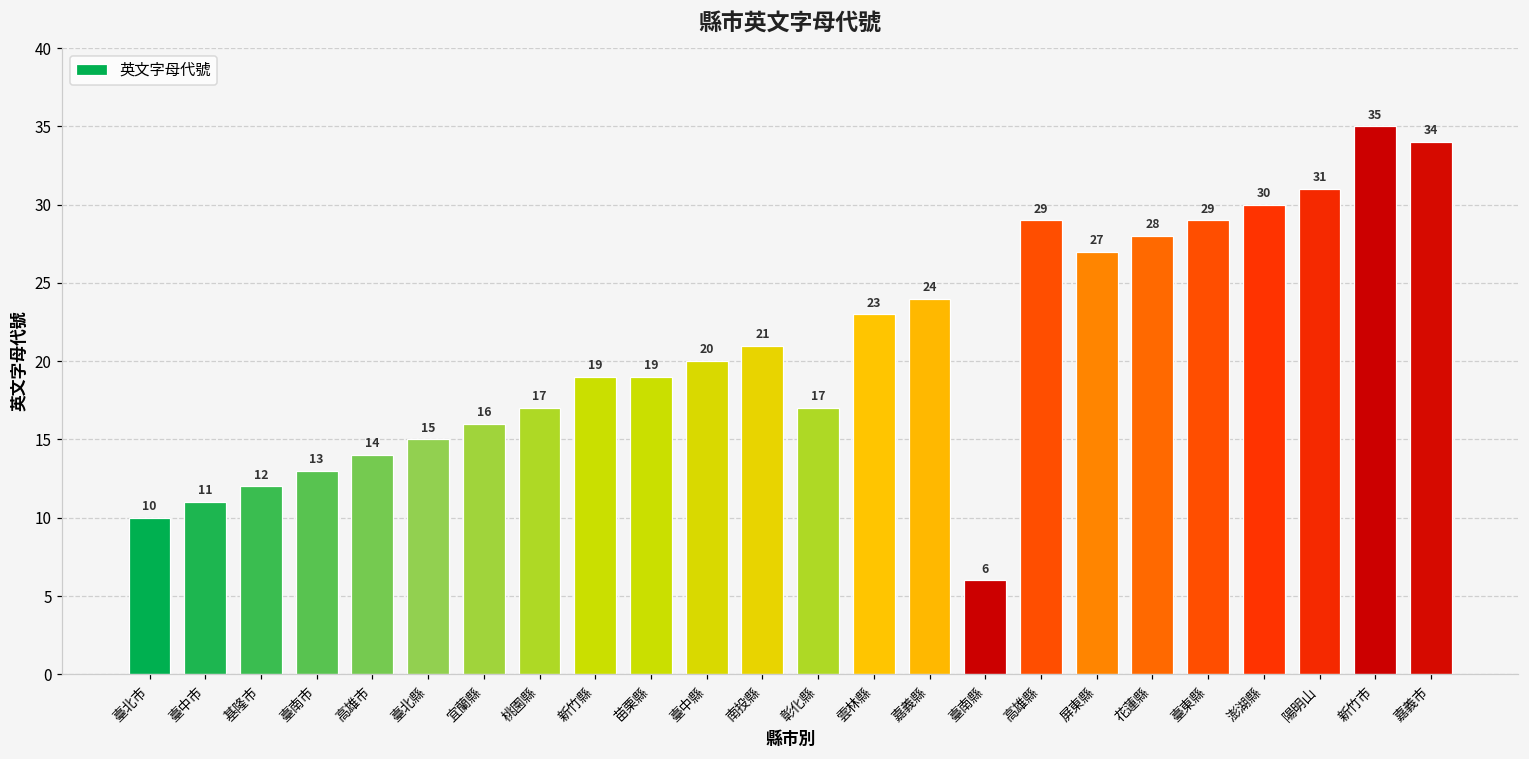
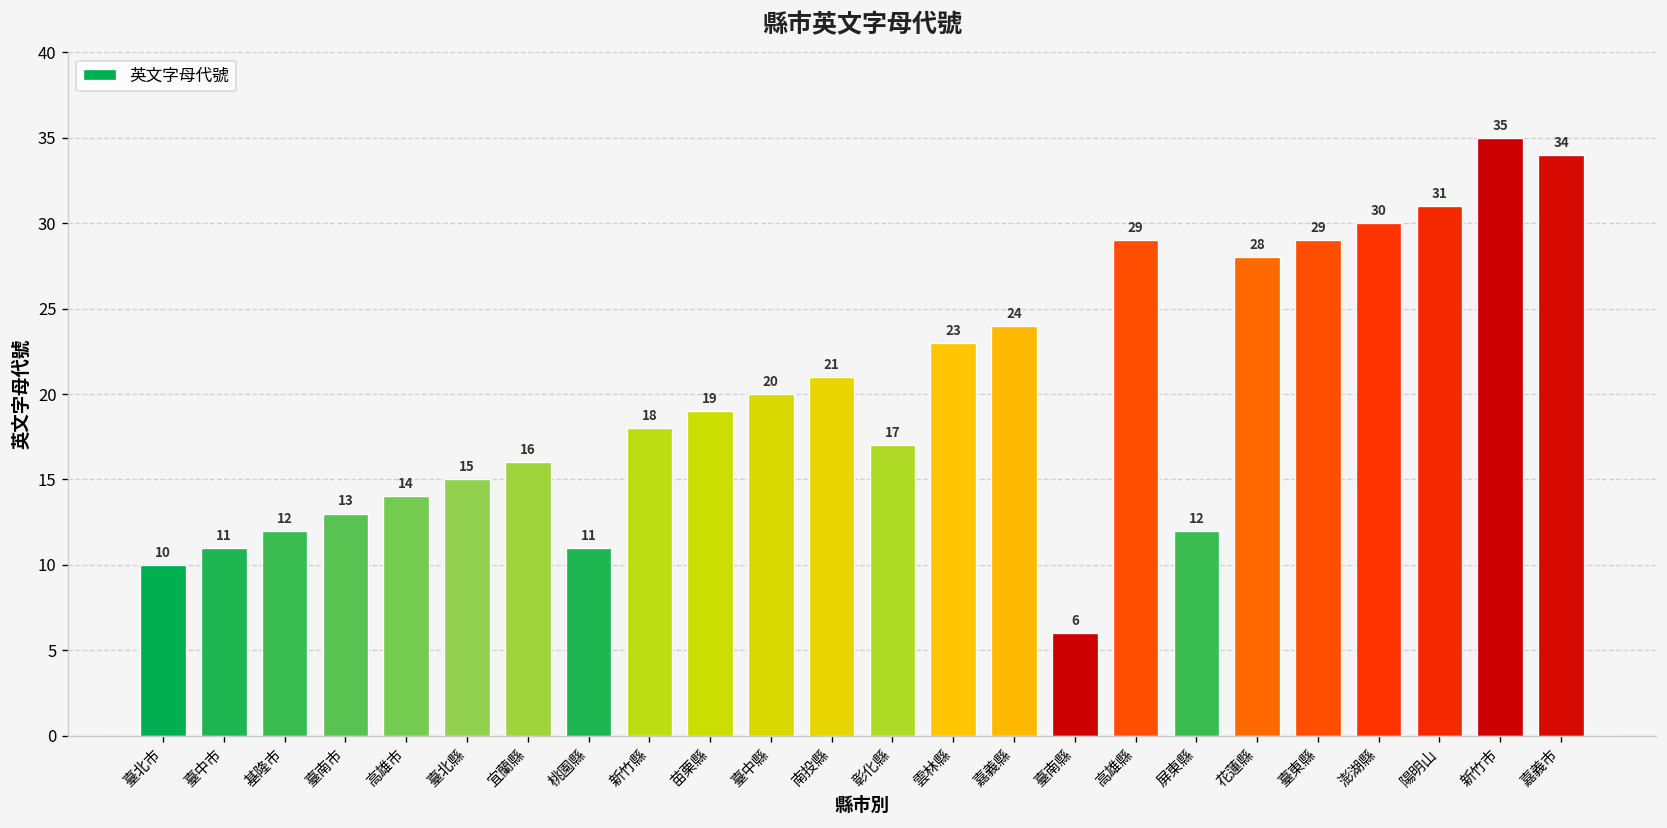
  {
    "臺北市": 10,
    "臺中市": 11,
    "基隆市": 12,
    "臺南市": 13,
    "高雄市": 14,
    "臺北縣": 15,
    "宜蘭縣": 16,
-   "桃園縣": 17,
-   "新竹縣": 19,
+   "桃園縣": 11,
+   "新竹縣": 18,
    "苗栗縣": 19,
    "臺中縣": 20,
    "南投縣": 21,
    "彰化縣": 17,
    "雲林縣": 23,
    "嘉義縣": 24,
    "臺南縣": 6,
    "高雄縣": 29,
-   "屏東縣": 27,
+   "屏東縣": 12,
    "花蓮縣": 28,
    "臺東縣": 29,
    "澎湖縣": 30,
    "陽明山": 31,
    "新竹市": 35,
    "嘉義市": 34
  }
